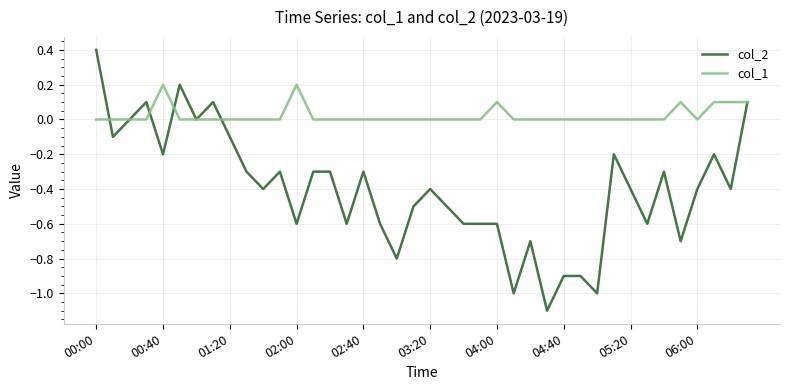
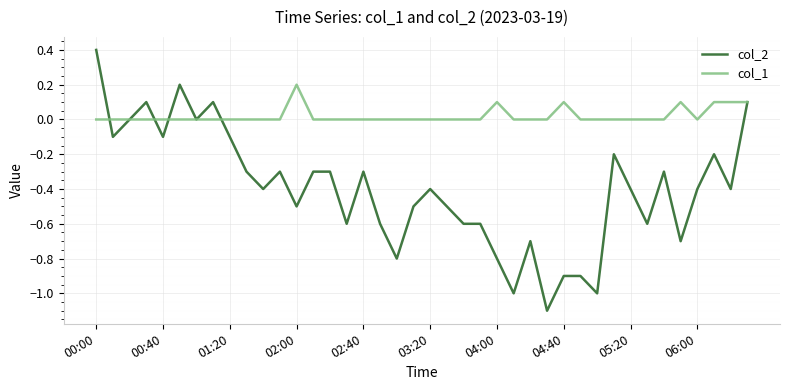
  {
    "col_2": {
      "00:00": 0.4,
-     "00:40": -0.2,
+     "00:40": -0.1,
      "01:20": -0.1,
-     "02:00": -0.6,
+     "02:00": -0.5,
      "02:40": -0.3,
      "03:20": -0.4,
-     "04:00": -0.6,
+     "04:00": -0.8,
      "04:40": -0.9,
      "05:20": -0.4,
      "06:00": -0.4
    },
    "col_1": {
      "00:00": 0.0,
-     "00:40": 0.2,
+     "00:40": 0.0,
      "01:20": 0.0,
      "02:00": 0.2,
      "02:40": 0.0,
      "03:20": 0.0,
      "04:00": 0.1,
-     "04:40": 0.0,
+     "04:40": 0.1,
      "05:20": 0.0,
      "06:00": 0.0
    }
  }
